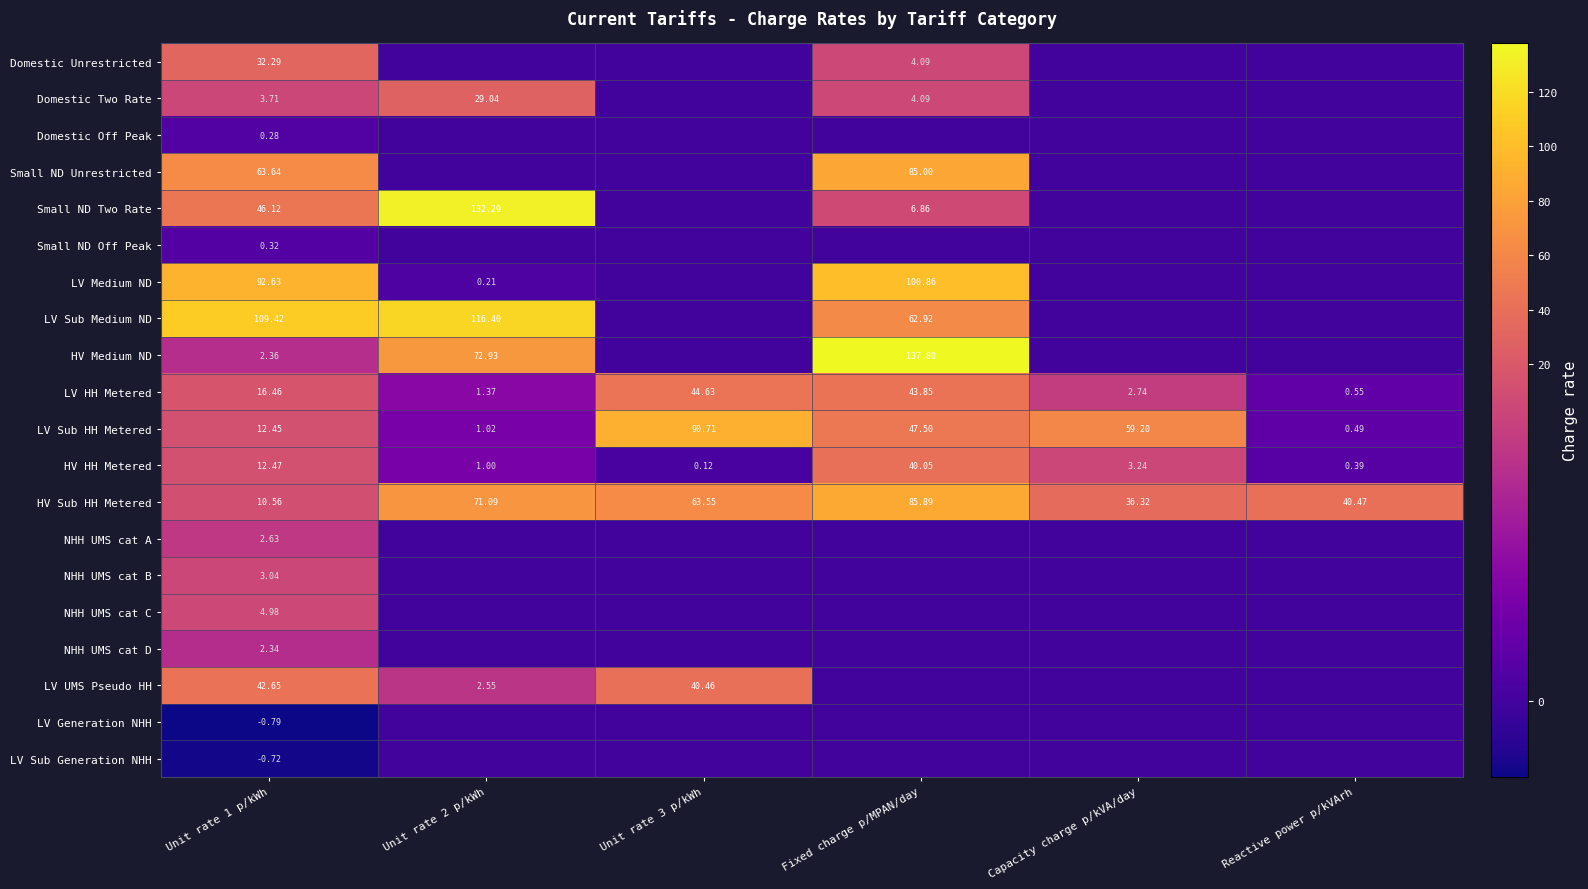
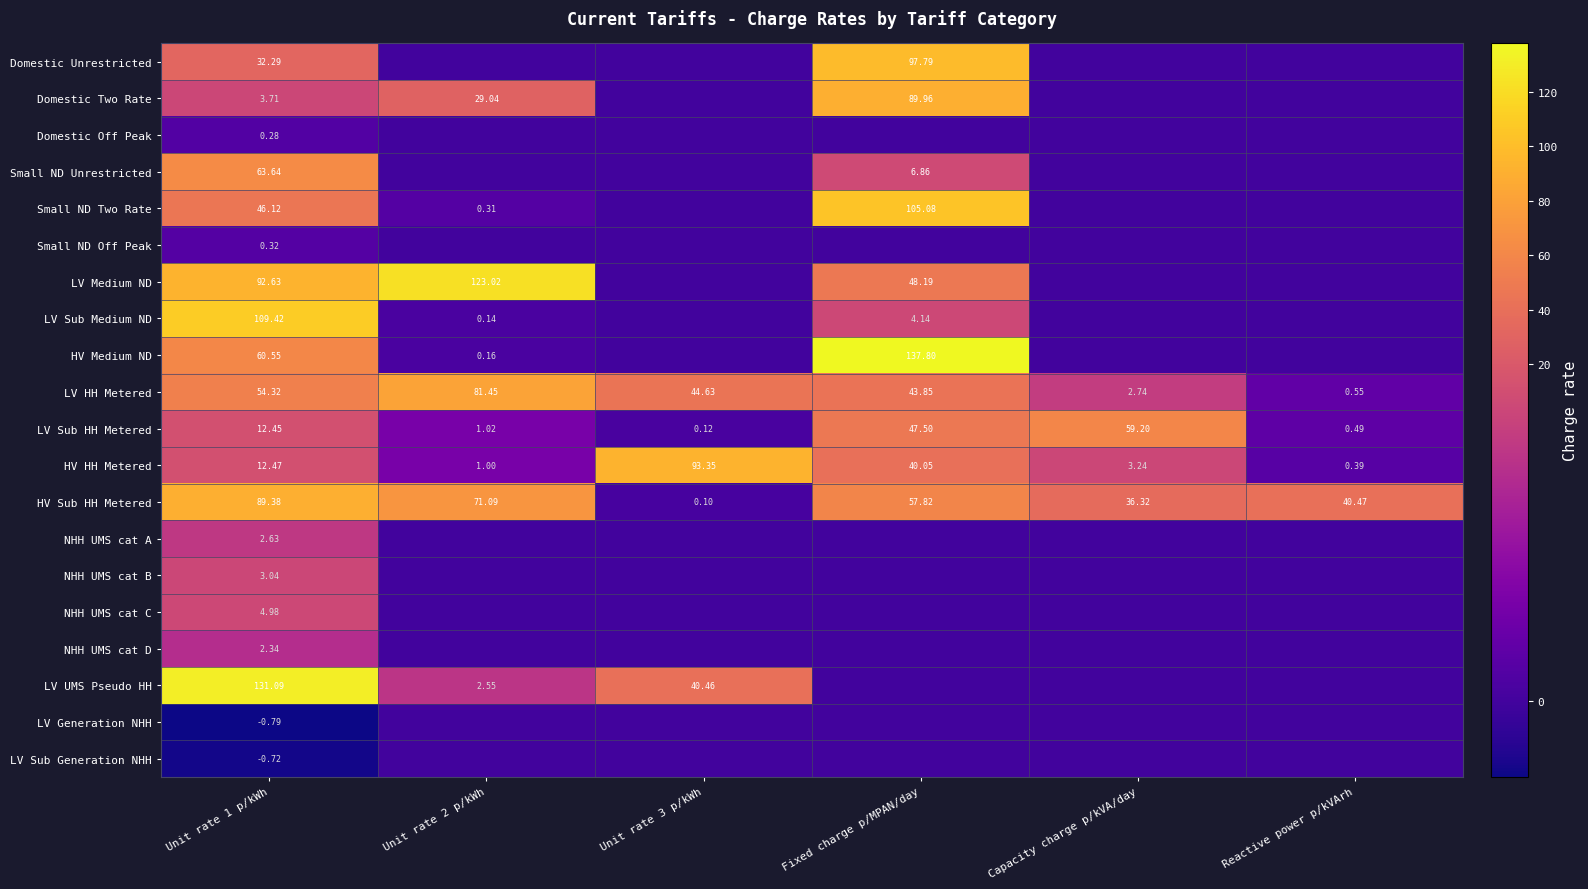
  {
    "Domestic Unrestricted": {
      "Unit rate 1 p/kWh": 32.29,
-     "Fixed charge p/MPAN/day": 4.09
+     "Fixed charge p/MPAN/day": 97.79
    },
    "Domestic Two Rate": {
      "Unit rate 1 p/kWh": 3.71,
      "Unit rate 2 p/kWh": 29.04,
-     "Fixed charge p/MPAN/day": 4.09
+     "Fixed charge p/MPAN/day": 89.96
    },
    "Domestic Off Peak": {
      "Unit rate 1 p/kWh": 0.28
    },
    "Small ND Unrestricted": {
      "Unit rate 1 p/kWh": 63.64,
-     "Fixed charge p/MPAN/day": 85.00
+     "Fixed charge p/MPAN/day": 6.86
    },
    "Small ND Two Rate": {
      "Unit rate 1 p/kWh": 46.12,
-     "Unit rate 2 p/kWh": 132.29,
-     "Fixed charge p/MPAN/day": 6.86
+     "Unit rate 2 p/kWh": 0.31,
+     "Fixed charge p/MPAN/day": 105.08
    },
    "Small ND Off Peak": {
      "Unit rate 1 p/kWh": 0.32
    },
    "LV Medium ND": {
      "Unit rate 1 p/kWh": 92.63,
-     "Unit rate 2 p/kWh": 0.21,
-     "Fixed charge p/MPAN/day": 100.86
+     "Unit rate 2 p/kWh": 123.02,
+     "Fixed charge p/MPAN/day": 48.19
    },
    "LV Sub Medium ND": {
      "Unit rate 1 p/kWh": 109.42,
-     "Unit rate 2 p/kWh": 116.40,
-     "Fixed charge p/MPAN/day": 62.92
+     "Unit rate 2 p/kWh": 0.14,
+     "Fixed charge p/MPAN/day": 4.14
    },
    "HV Medium ND": {
-     "Unit rate 1 p/kWh": 2.36,
-     "Unit rate 2 p/kWh": 72.93,
+     "Unit rate 1 p/kWh": 60.55,
+     "Unit rate 2 p/kWh": 0.16,
      "Fixed charge p/MPAN/day": 137.80
    },
    "LV HH Metered": {
-     "Unit rate 1 p/kWh": 16.46,
-     "Unit rate 2 p/kWh": 1.37,
+     "Unit rate 1 p/kWh": 54.32,
+     "Unit rate 2 p/kWh": 81.45,
      "Unit rate 3 p/kWh": 44.63,
      "Fixed charge p/MPAN/day": 43.85,
      "Capacity charge p/kVA/day": 2.74,
      "Reactive power p/kVArh": 0.55
    },
    "LV Sub HH Metered": {
      "Unit rate 1 p/kWh": 12.45,
      "Unit rate 2 p/kWh": 1.02,
-     "Unit rate 3 p/kWh": 90.71,
+     "Unit rate 3 p/kWh": 0.12,
      "Fixed charge p/MPAN/day": 47.50,
      "Capacity charge p/kVA/day": 59.20,
      "Reactive power p/kVArh": 0.49
    },
    "HV HH Metered": {
      "Unit rate 1 p/kWh": 12.47,
      "Unit rate 2 p/kWh": 1.00,
-     "Unit rate 3 p/kWh": 0.12,
+     "Unit rate 3 p/kWh": 93.35,
      "Fixed charge p/MPAN/day": 40.05,
      "Capacity charge p/kVA/day": 3.24,
      "Reactive power p/kVArh": 0.39
    },
    "HV Sub HH Metered": {
-     "Unit rate 1 p/kWh": 10.56,
+     "Unit rate 1 p/kWh": 89.38,
      "Unit rate 2 p/kWh": 71.09,
-     "Unit rate 3 p/kWh": 63.55,
-     "Fixed charge p/MPAN/day": 85.89,
+     "Unit rate 3 p/kWh": 0.10,
+     "Fixed charge p/MPAN/day": 57.82,
      "Capacity charge p/kVA/day": 36.32,
      "Reactive power p/kVArh": 40.47
    },
    "NHH UMS cat A": {
      "Unit rate 1 p/kWh": 2.63
    },
    "NHH UMS cat B": {
      "Unit rate 1 p/kWh": 3.04
    },
    "NHH UMS cat C": {
      "Unit rate 1 p/kWh": 4.98
    },
    "NHH UMS cat D": {
      "Unit rate 1 p/kWh": 2.34
    },
    "LV UMS Pseudo HH": {
-     "Unit rate 1 p/kWh": 42.65,
+     "Unit rate 1 p/kWh": 131.09,
      "Unit rate 2 p/kWh": 2.55,
      "Unit rate 3 p/kWh": 40.46
    },
    "LV Generation NHH": {
      "Unit rate 1 p/kWh": -0.79
    },
    "LV Sub Generation NHH": {
      "Unit rate 1 p/kWh": -0.72
    }
  }
